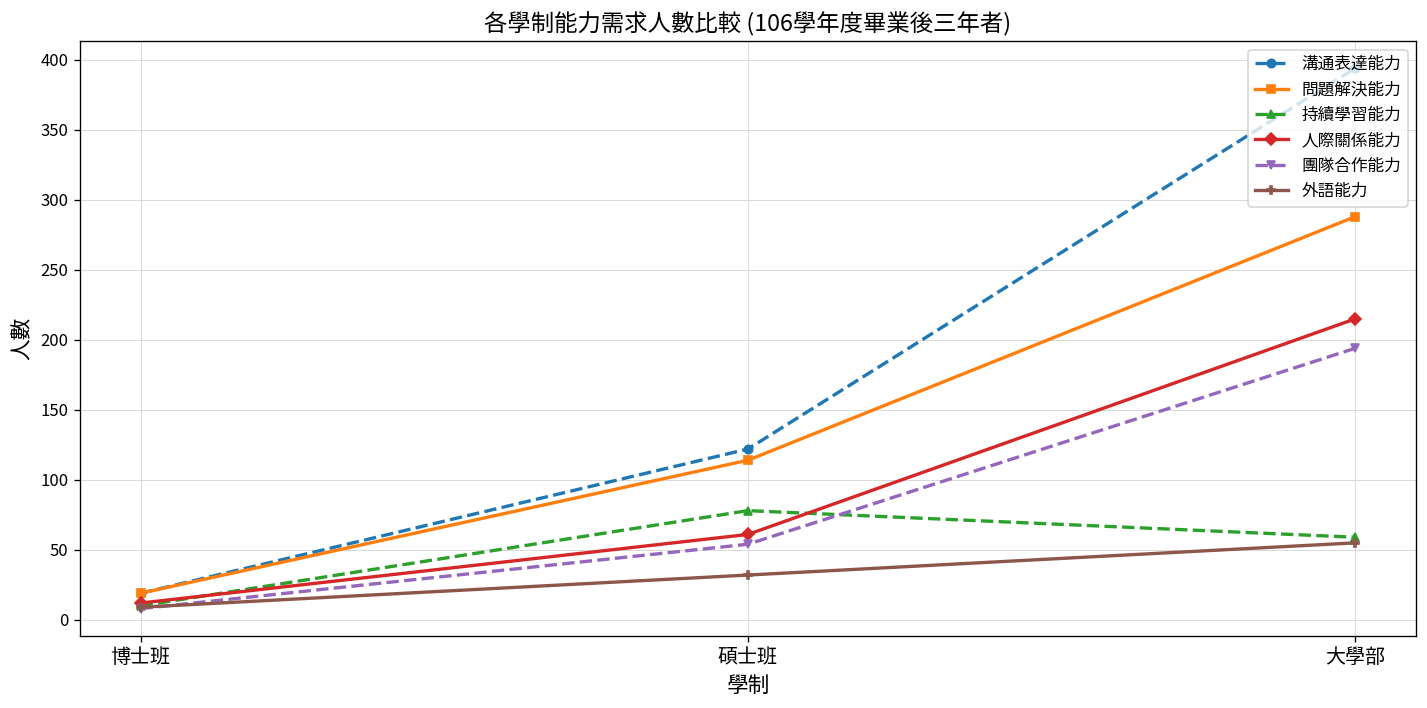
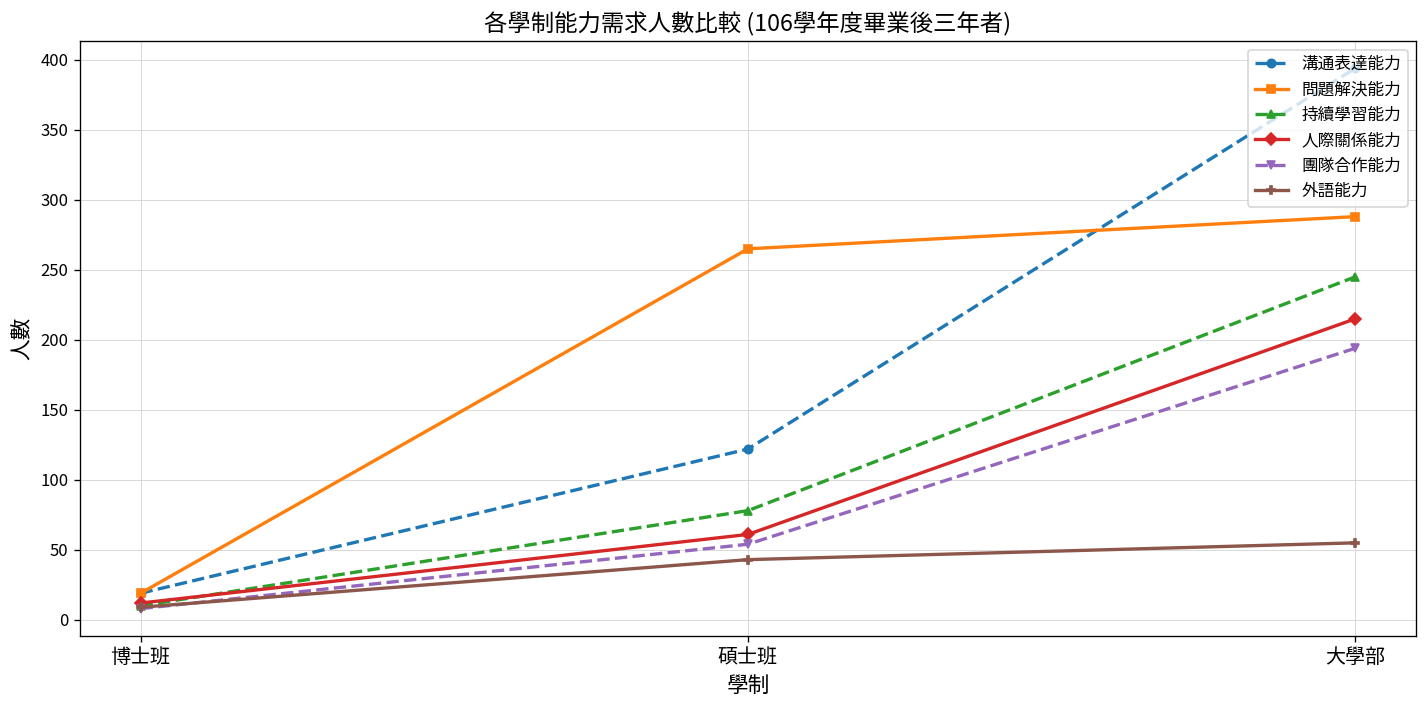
  {
    "溝通表達能力": {
      "碩士班": 122
    },
    "問題解決能力": {
-     "碩士班": 114,
+     "碩士班": 265,
      "大學部": 288
    },
    "持續學習能力": {
      "碩士班": 78,
-     "大學部": 59
+     "大學部": 245
    },
    "人際關係能力": {
      "碩士班": 61,
      "大學部": 215
    },
    "團隊合作能力": {
      "碩士班": 54,
      "大學部": 194
    },
    "外語能力": {
-     "碩士班": 32,
+     "碩士班": 43,
      "大學部": 55
    }
  }
